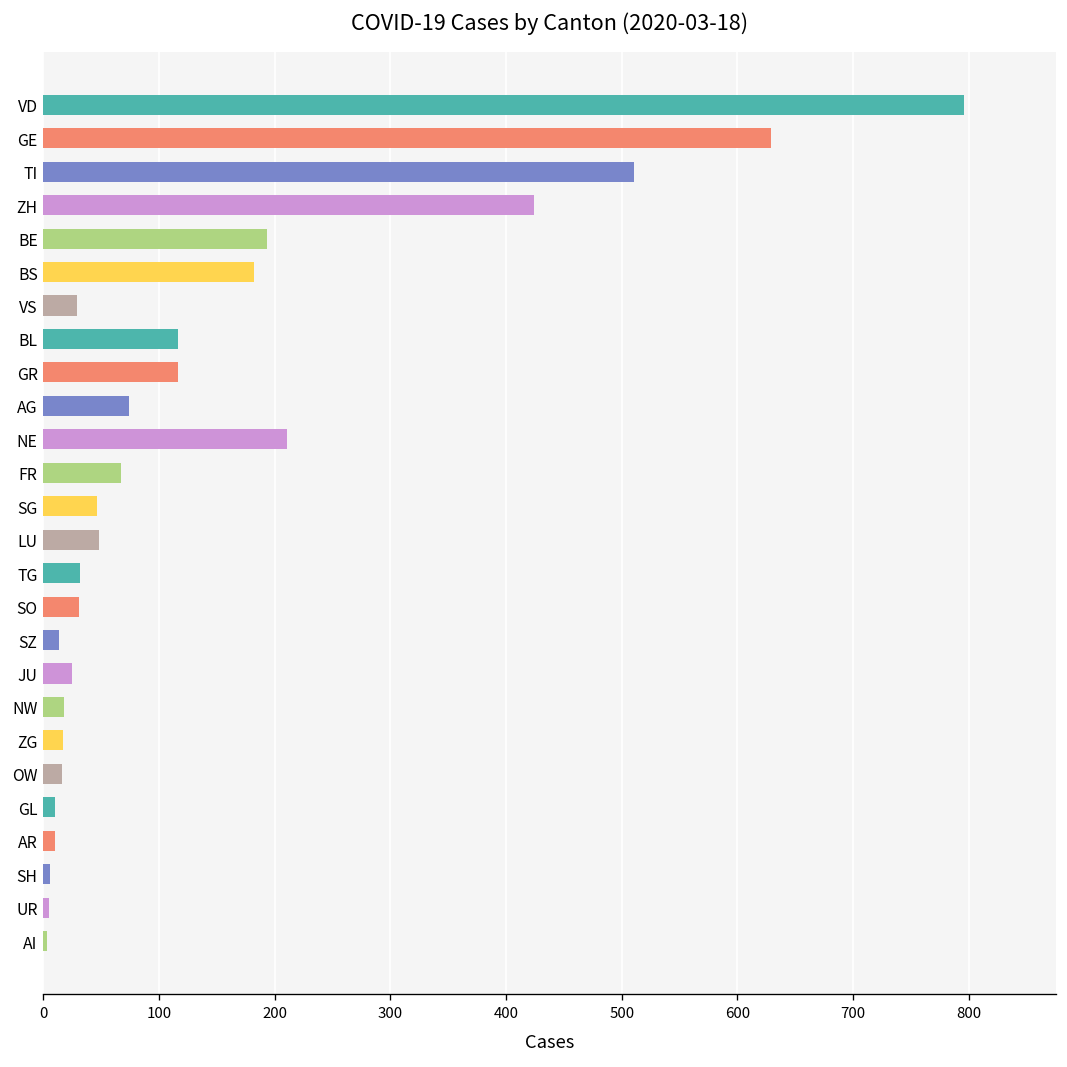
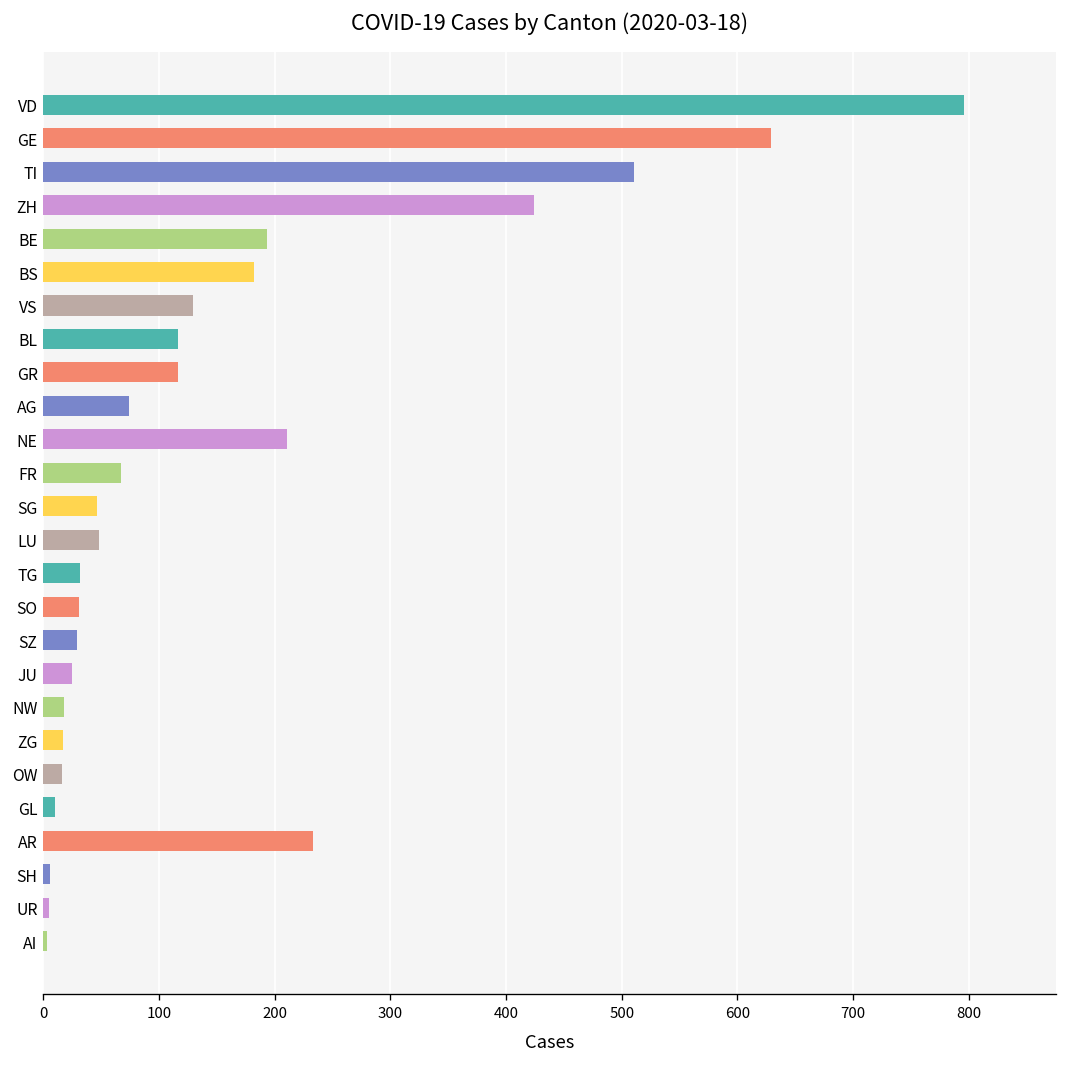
  {
    "VD": 800,
    "GE": 630,
    "TI": 510,
    "ZH": 420,
    "BE": 190,
    "BS": 180,
-   "VS": 30,
+   "VS": 130,
    "BL": 120,
    "GR": 120,
    "AG": 70,
    "NE": 210,
    "FR": 70,
    "SG": 50,
    "LU": 50,
    "TG": 30,
    "SO": 30,
-   "SZ": 10,
+   "SZ": 30,
    "JU": 30,
    "NW": 20,
    "ZG": 20,
    "OW": 20,
    "GL": 10,
-   "AR": 10,
+   "AR": 230,
    "SH": 10,
    "UR": 10,
    "AI": 0
  }
